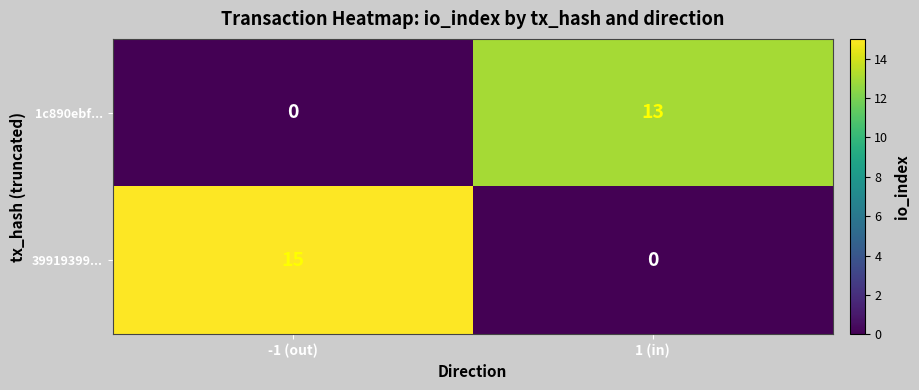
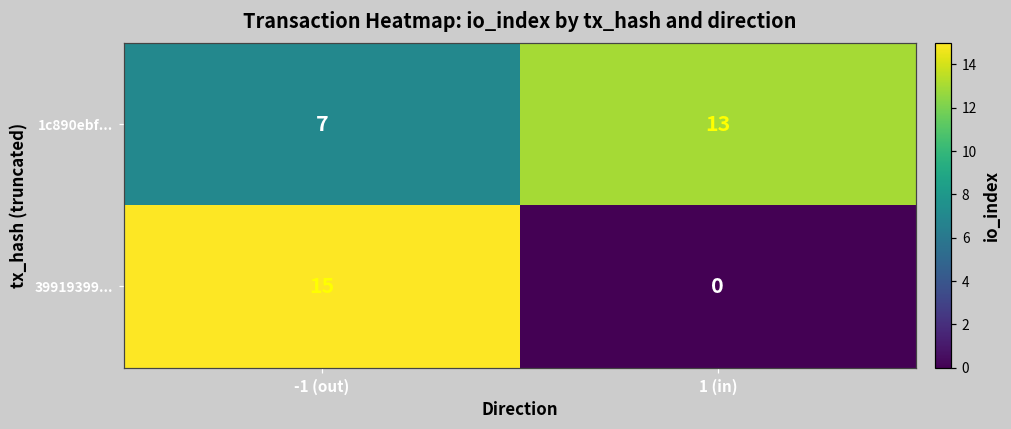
  {
    "1c890ebf...": {
-     "-1 (out)": 0,
+     "-1 (out)": 7,
      "1 (in)": 13
    },
    "39919399...": {
      "1 (in)": 0
    }
  }
